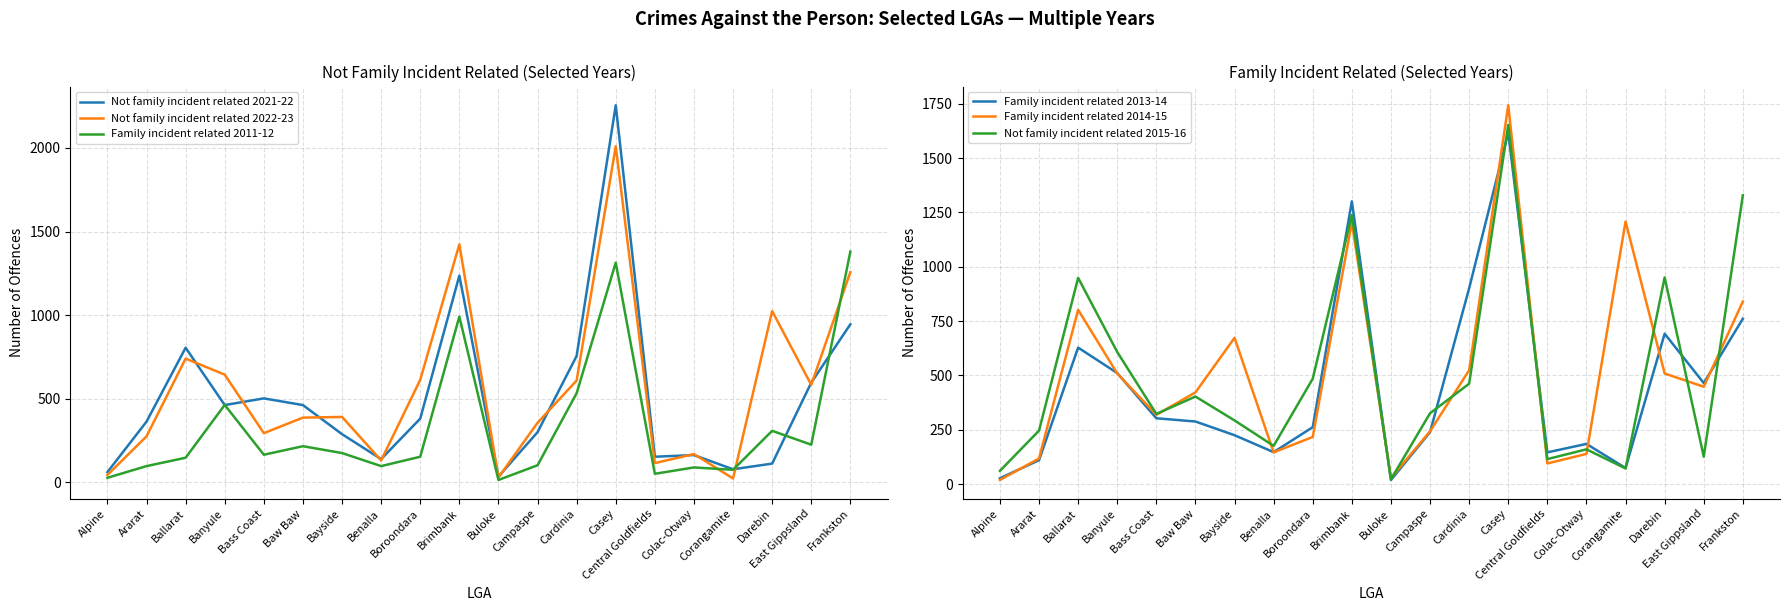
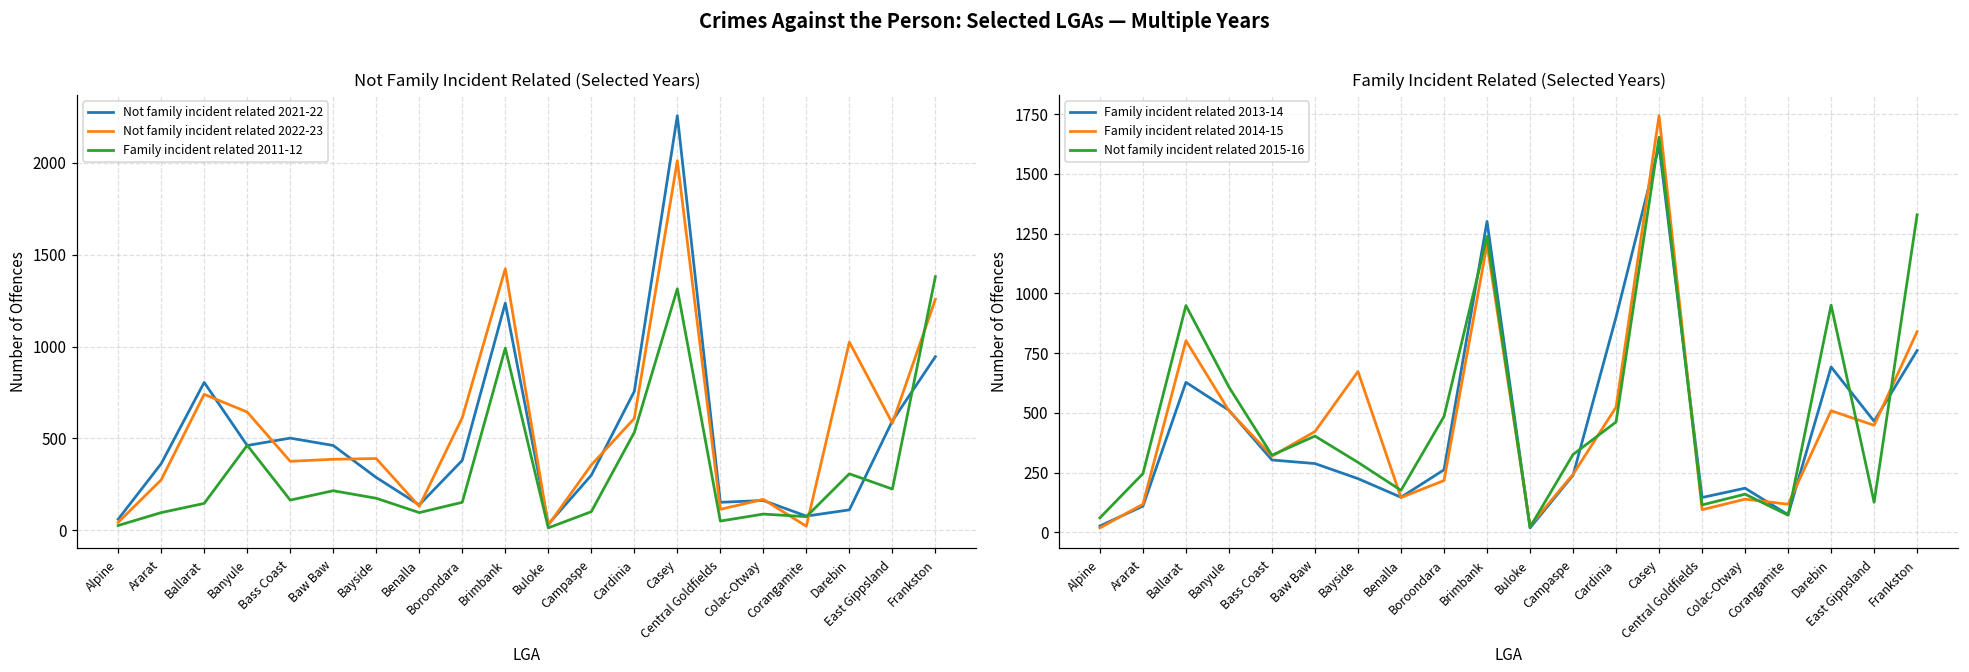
  {
    "Not Family Incident Related (Selected Years)": {
      "Not family incident related 2021-22": {
        "Alpine": 60,
        "Ararat": 360,
        "Ballarat": 810,
        "Bass Coast": 500,
        "Baw Baw": 460,
        "Bayside": 290,
        "Boroondara": 380,
        "Brimbank": 1240,
        "Campaspe": 300,
        "Cardinia": 760,
        "Casey": 2260,
        "Central Goldfields": 150,
        "Darebin": 110,
        "Frankston": 950
      },
      "Not family incident related 2022-23": {
        "Alpine": 40,
        "Ararat": 280,
        "Ballarat": 740,
        "Banyule": 640,
-       "Bass Coast": 290,
+       "Bass Coast": 380,
        "Baw Baw": 390,
        "Bayside": 390,
        "Boroondara": 610,
        "Brimbank": 1420,
        "Campaspe": 360,
        "Cardinia": 610,
        "Casey": 2010,
        "Central Goldfields": 120,
        "Corangamite": 20,
        "Darebin": 1020,
        "Frankston": 1260
      },
      "Family incident related 2011-12": {
        "Alpine": 30,
        "Ararat": 100,
        "Ballarat": 150,
        "Bass Coast": 170,
        "Baw Baw": 220,
        "Bayside": 180,
        "Benalla": 100,
        "Boroondara": 150,
        "Brimbank": 990,
        "Campaspe": 100,
        "Cardinia": 530,
        "Casey": 1310,
        "Central Goldfields": 50,
        "Colac-Otway": 90,
        "Darebin": 310,
        "East Gippsland": 230,
        "Frankston": 1380
      }
    },
    "Family Incident Related (Selected Years)": {
      "Family incident related 2013-14": {
        "Ballarat": 630,
        "Bass Coast": 300,
        "Baw Baw": 290,
        "Bayside": 230,
        "Boroondara": 260,
        "Brimbank": 1300,
        "Cardinia": 900,
        "Casey": 1620,
        "Central Goldfields": 150,
        "Colac-Otway": 190,
        "Darebin": 690,
        "East Gippsland": 470,
        "Frankston": 760
      },
      "Family incident related 2014-15": {
        "Ballarat": 800,
        "Baw Baw": 420,
        "Bayside": 670,
        "Boroondara": 220,
        "Brimbank": 1210,
        "Cardinia": 520,
        "Casey": 1740,
        "Central Goldfields": 100,
        "Colac-Otway": 140,
-       "Corangamite": 1210,
+       "Corangamite": 120,
        "Darebin": 510,
        "East Gippsland": 450,
        "Frankston": 840
      },
      "Not family incident related 2015-16": {
        "Alpine": 60,
        "Ararat": 250,
        "Ballarat": 950,
        "Banyule": 610,
        "Baw Baw": 400,
        "Bayside": 290,
        "Benalla": 180,
        "Boroondara": 490,
        "Brimbank": 1240,
        "Campaspe": 330,
        "Cardinia": 460,
        "Casey": 1650,
        "Central Goldfields": 120,
        "Colac-Otway": 160,
        "Darebin": 950,
        "East Gippsland": 130,
        "Frankston": 1330
      }
    }
  }
